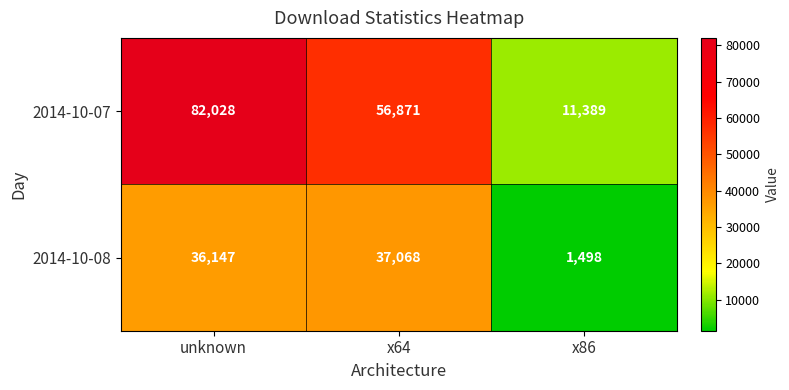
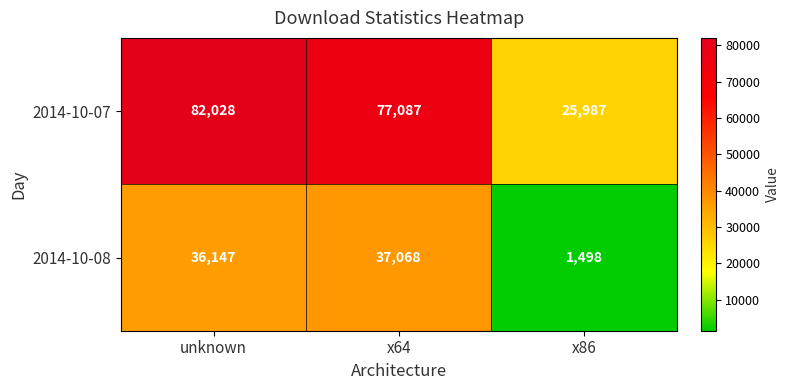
  {
    "2014-10-07": {
      "unknown": "82,028",
-     "x64": "56,871",
-     "x86": "11,389"
+     "x64": "77,087",
+     "x86": "25,987"
    },
    "2014-10-08": {
      "unknown": "36,147",
      "x64": "37,068",
      "x86": "1,498"
    }
  }
